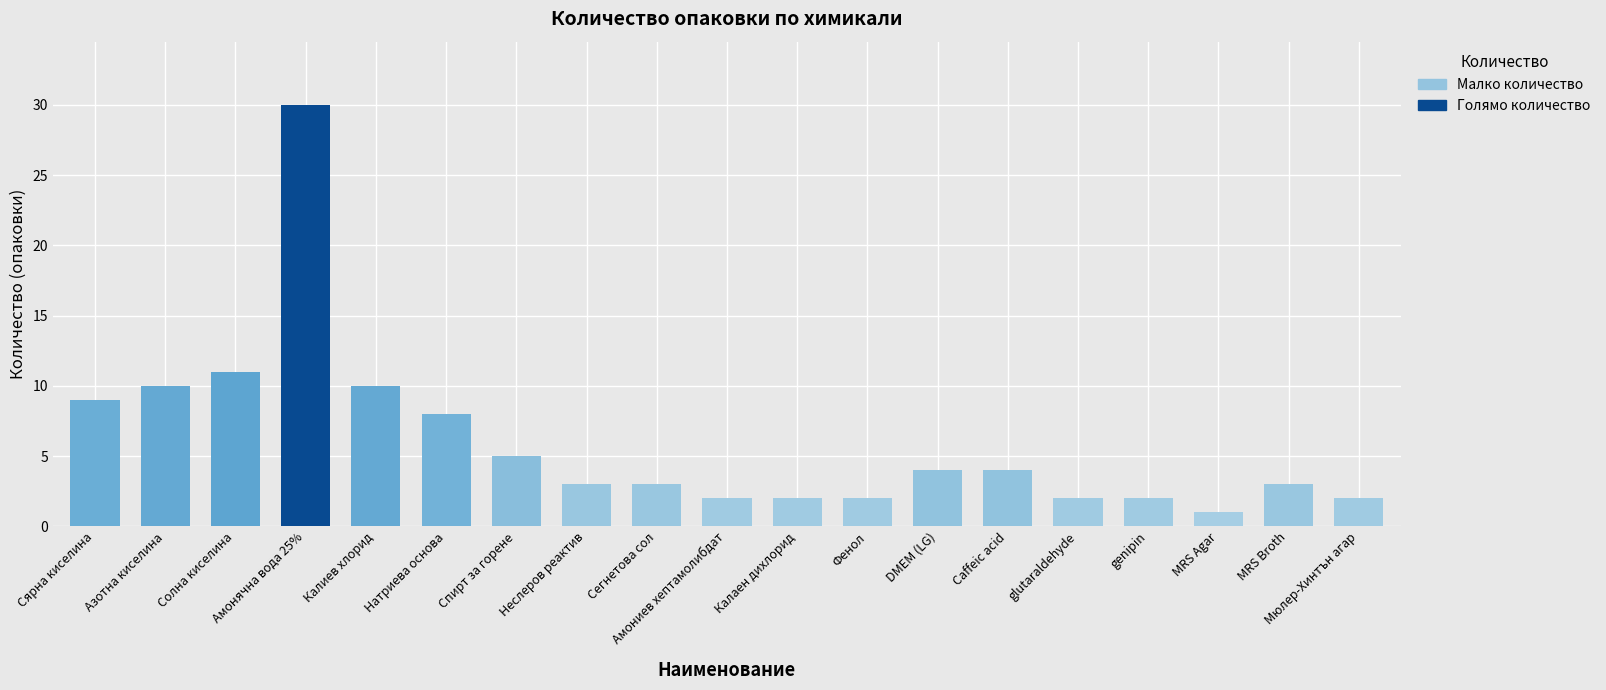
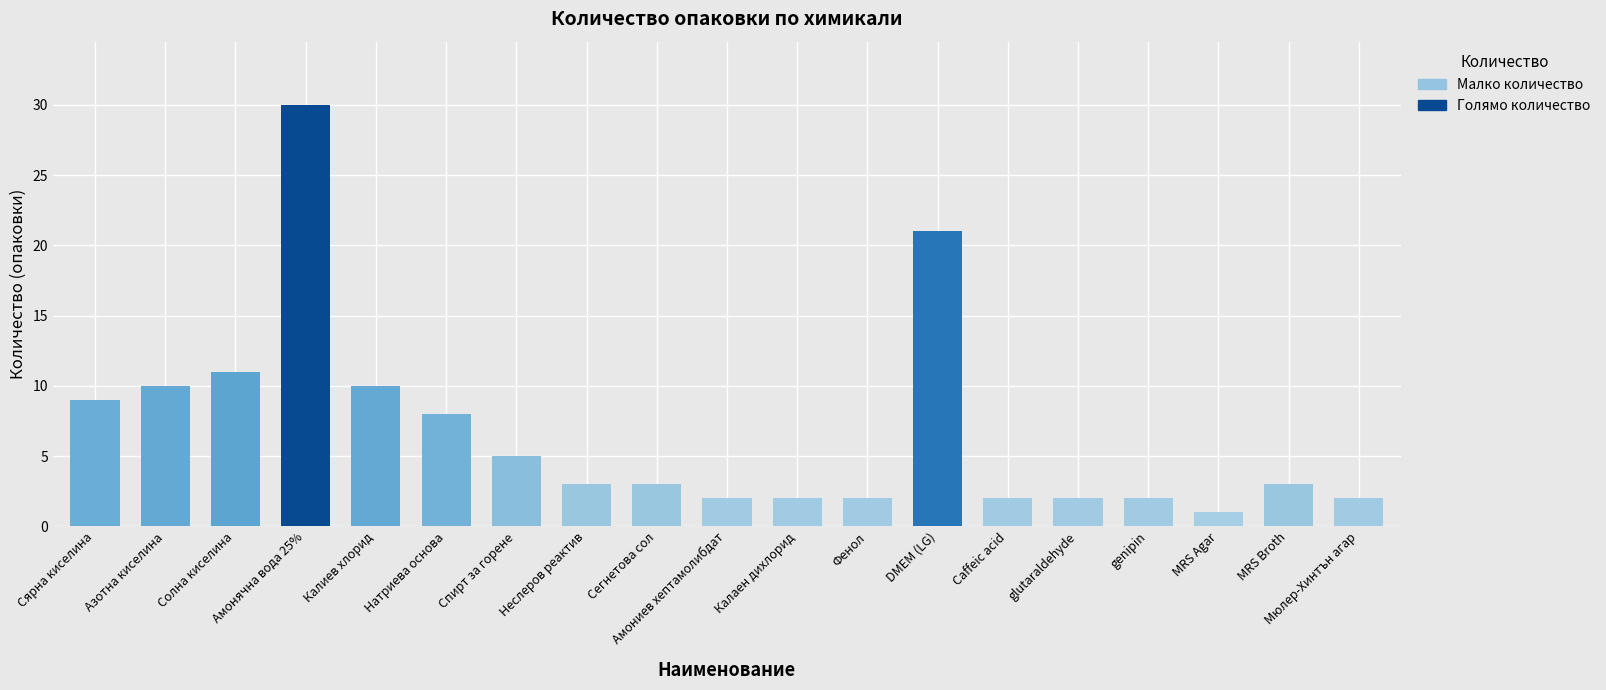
  {
    "Сярна киселина": 9,
    "Азотна киселина": 10,
    "Солна киселина": 11,
    "Амонячна вода 25%": 30,
    "Калиев хлорид": 10,
    "Натриева основа": 8,
    "Спирт за горене": 5,
    "Неслеров реактив": 3,
    "Сегнетова сол": 3,
    "Амониев хептамолибдат": 2,
    "Калаен дихлорид": 2,
    "Фенол": 2,
-   "DMEM (LG)": 4,
-   "Caffeic acid": 4,
+   "DMEM (LG)": 21,
+   "Caffeic acid": 2,
    "glutaraldehyde": 2,
    "genipin": 2,
    "MRS Agar": 1,
    "MRS Broth": 3,
    "Мюлер-Хинтън агар": 2
  }
